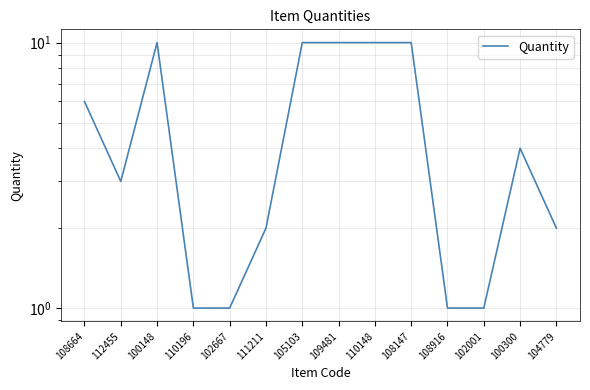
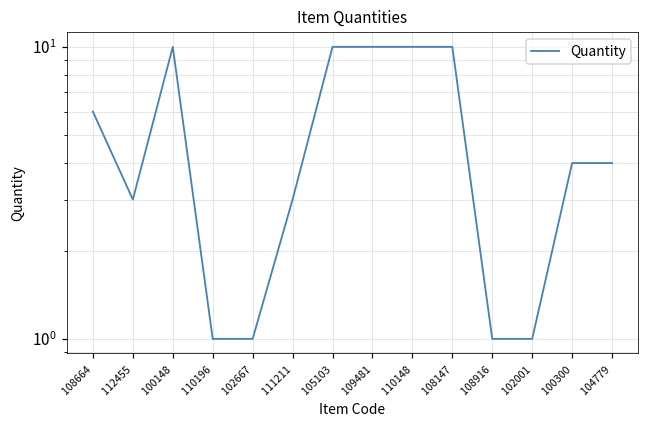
  {
    "108664": 6,
    "112455": 3,
    "100148": 10,
    "110196": 1,
    "102667": 1,
-   "111211": 2,
+   "111211": 3,
    "105103": 10,
    "109481": 10,
    "110148": 10,
    "108147": 10,
    "108916": 1,
    "102001": 1,
    "100300": 4,
-   "104779": 2
+   "104779": 4
  }
